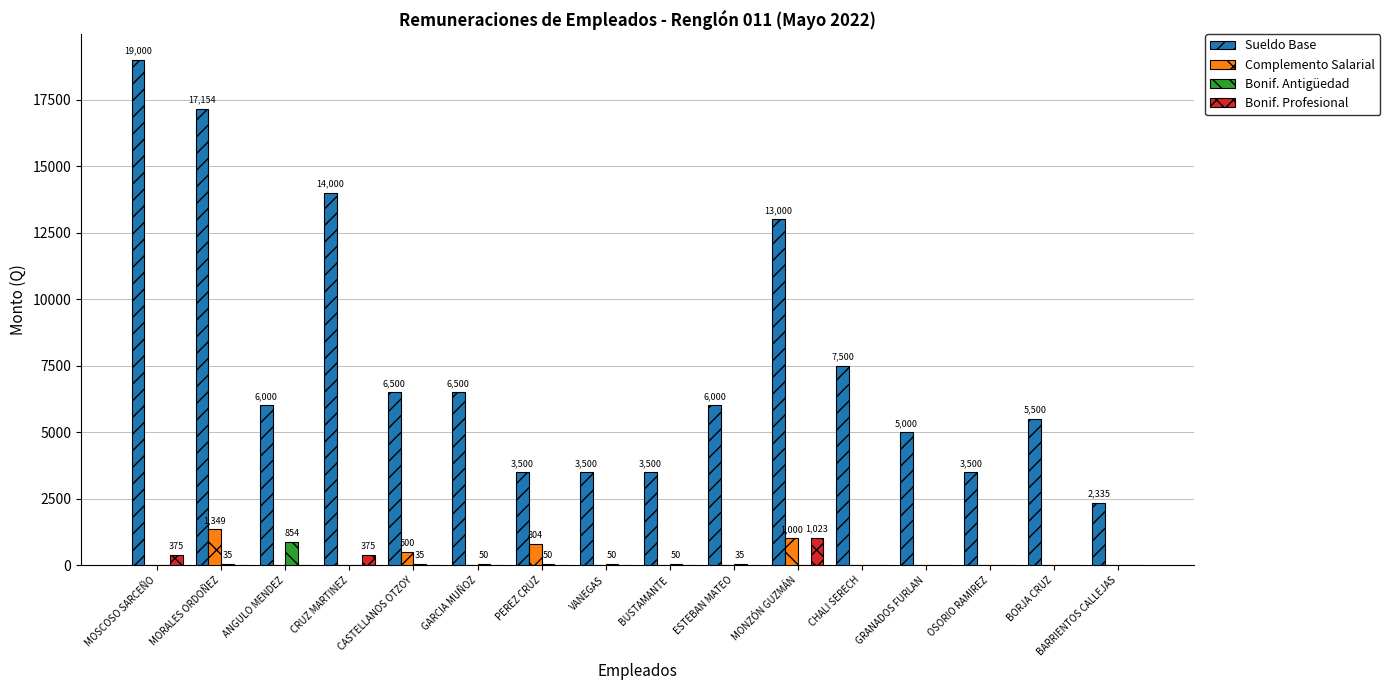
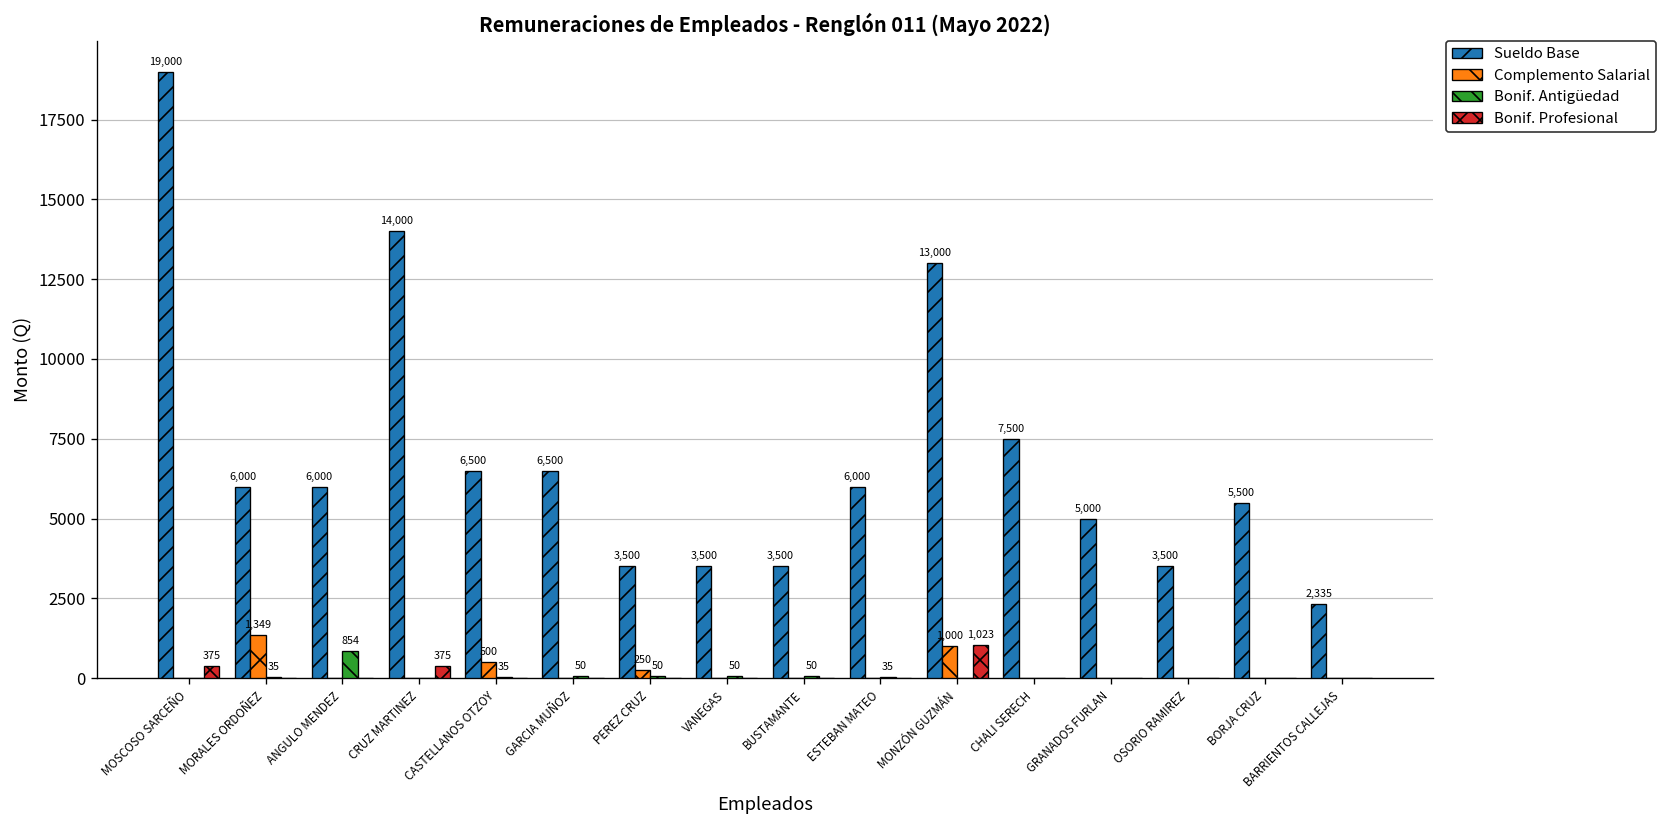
  {
    "Sueldo Base": {
      "MOSCOSO SARCEÑO": "19,000",
-     "MORALES ORDOÑEZ": "17,154",
+     "MORALES ORDOÑEZ": "6,000",
      "ANGULO MENDEZ": "6,000",
      "CRUZ MARTINEZ": "14,000",
      "CASTELLANOS OTZOY": "6,500",
      "GARCIA MUÑOZ": "6,500",
      "PEREZ CRUZ": "3,500",
      "VANEGAS": "3,500",
      "BUSTAMANTE": "3,500",
      "ESTEBAN MATEO": "6,000",
      "MONZÓN GUZMÁN": "13,000",
      "CHALI SERECH": "7,500",
      "GRANADOS FURLAN": "5,000",
      "OSORIO RAMIREZ": "3,500",
      "BORJA CRUZ": "5,500",
      "BARRIENTOS CALLEJAS": "2,335"
    },
    "Complemento Salarial": {
      "MORALES ORDOÑEZ": "1,349",
      "CASTELLANOS OTZOY": "500",
-     "PEREZ CRUZ": "804",
+     "PEREZ CRUZ": "250",
      "MONZÓN GUZMÁN": "1,000"
    },
    "Bonif. Antigüedad": {
      "MORALES ORDOÑEZ": "35",
      "ANGULO MENDEZ": "854",
      "CASTELLANOS OTZOY": "35",
      "GARCIA MUÑOZ": "50",
      "PEREZ CRUZ": "50",
      "VANEGAS": "50",
      "BUSTAMANTE": "50",
      "ESTEBAN MATEO": "35"
    },
    "Bonif. Profesional": {
      "MOSCOSO SARCEÑO": "375",
      "CRUZ MARTINEZ": "375",
      "MONZÓN GUZMÁN": "1,023"
    }
  }
